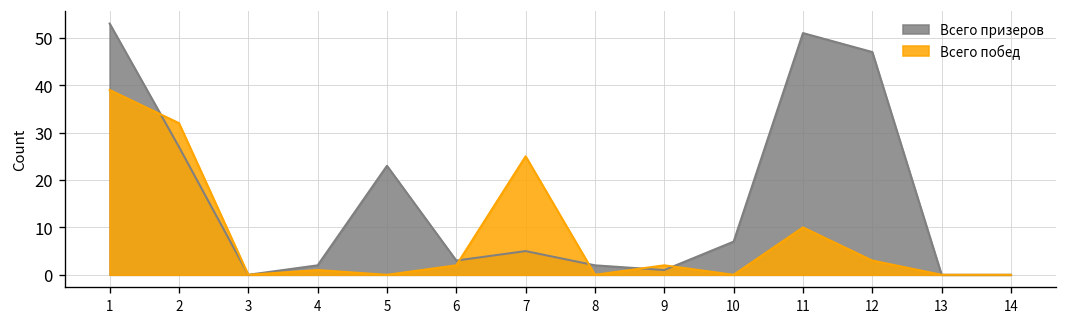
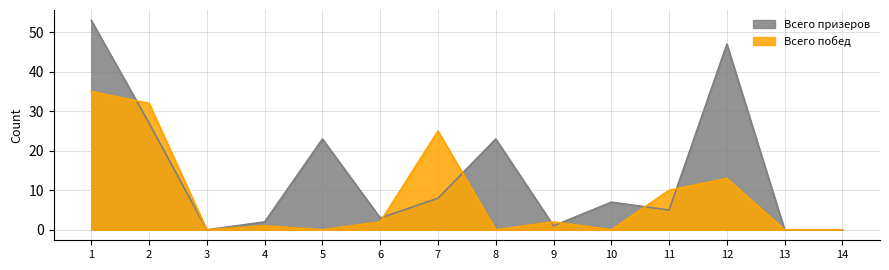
  {
    "Всего призеров": {
      "1": 53,
      "2": 27,
      "4": 2,
      "5": 23,
      "6": 3,
-     "7": 5,
-     "8": 2,
+     "7": 8,
+     "8": 23,
      "9": 1,
      "10": 7,
-     "11": 51,
+     "11": 5,
      "12": 47
    },
    "Всего побед": {
-     "1": 39,
+     "1": 35,
      "2": 32,
      "4": 1,
      "5": 0,
      "6": 2,
      "7": 25,
      "8": 0,
      "9": 2,
      "10": 0,
      "11": 10,
-     "12": 3
+     "12": 13
    }
  }
